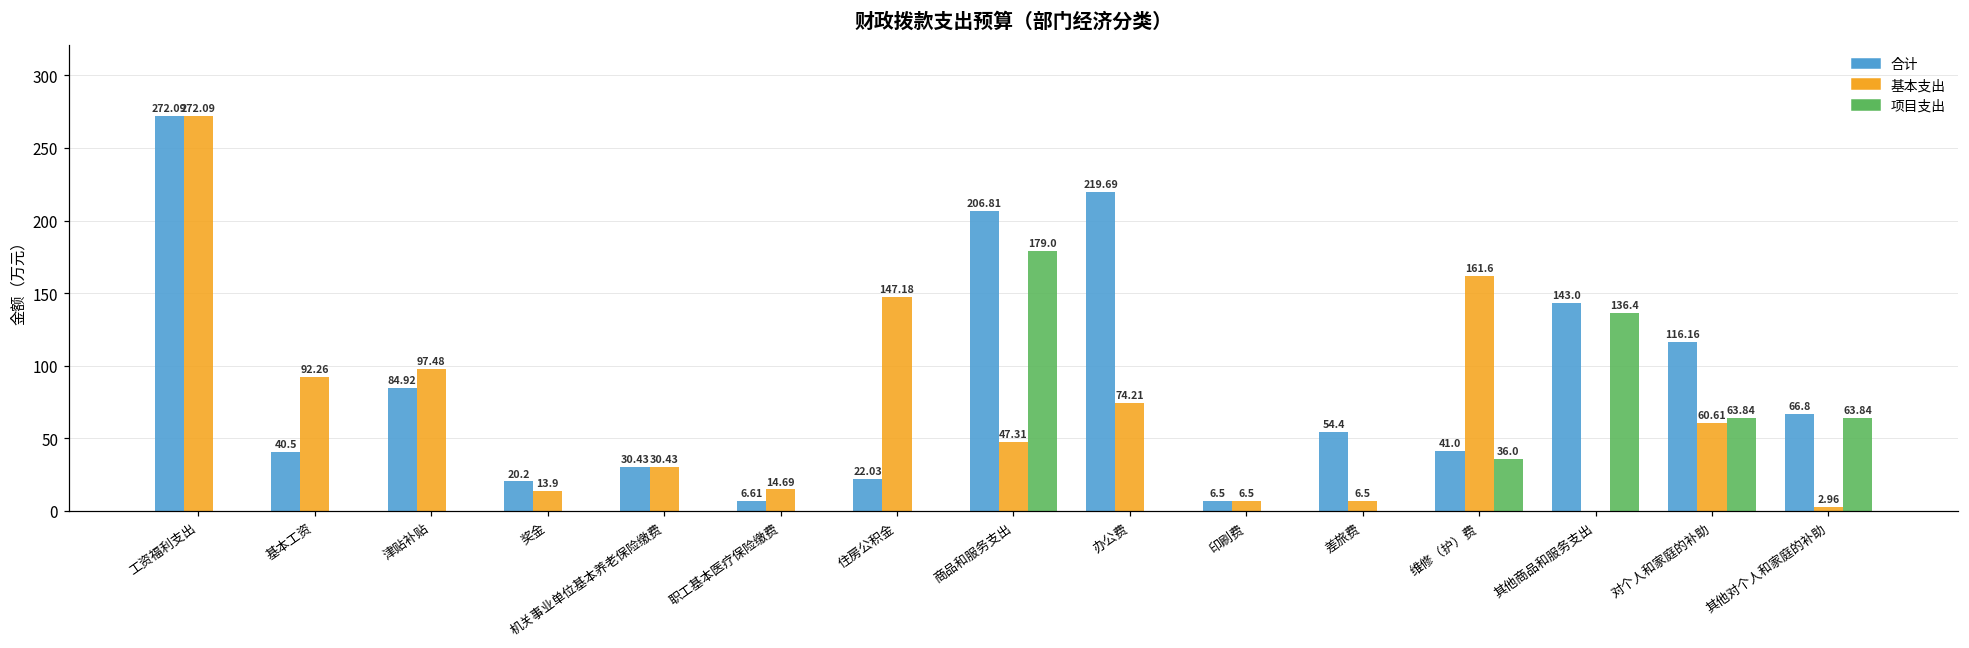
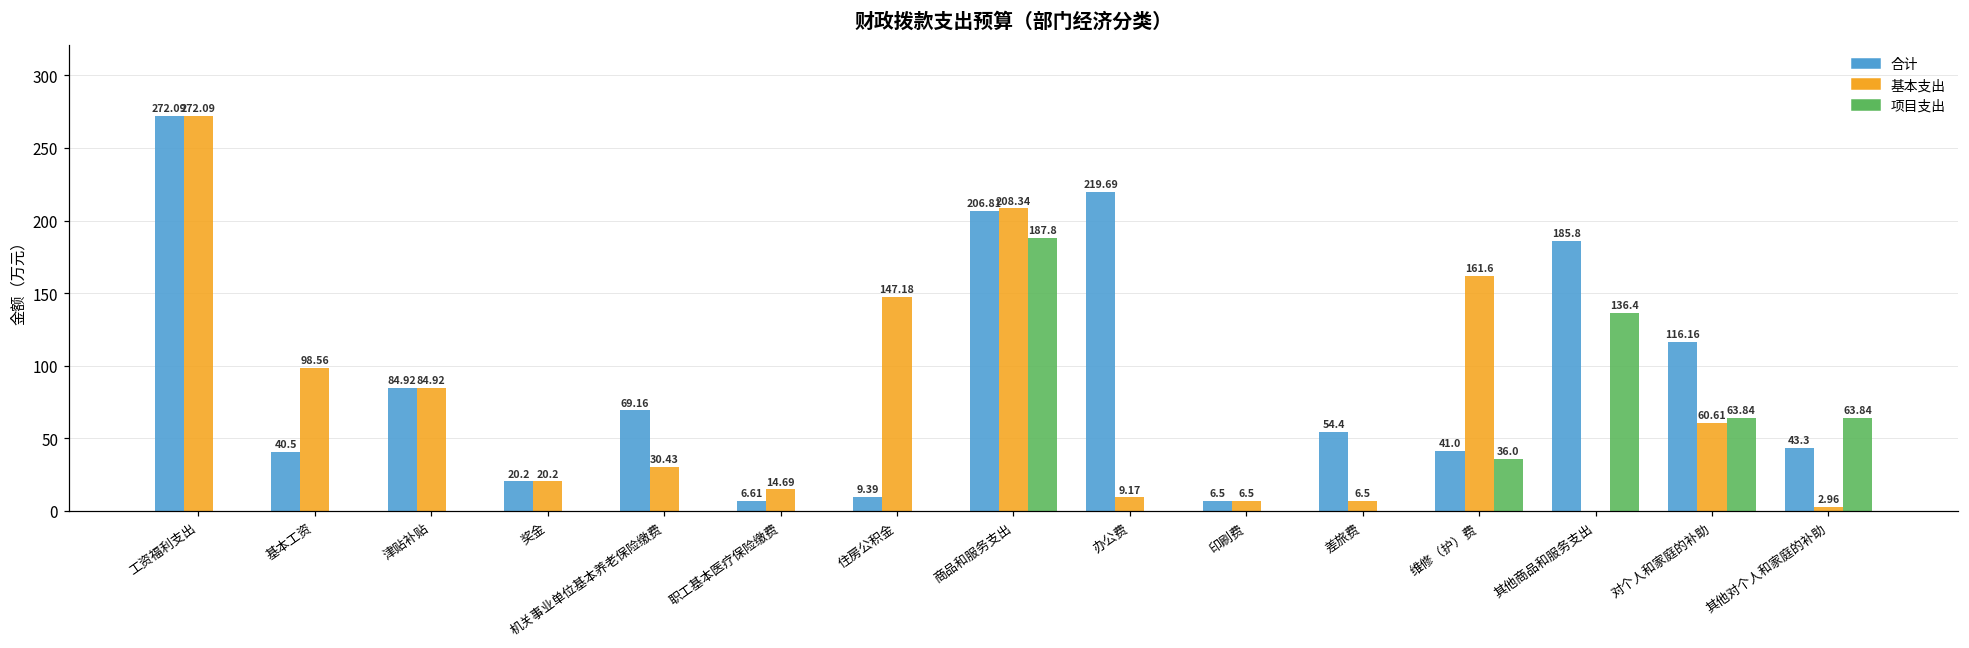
  {
    "合计": {
      "基本工资": 40.5,
      "津贴补贴": 84.92,
      "奖金": 20.2,
-     "机关事业单位基本养老保险缴费": 30.43,
+     "机关事业单位基本养老保险缴费": 69.16,
      "职工基本医疗保险缴费": 6.61,
-     "住房公积金": 22.03,
+     "住房公积金": 9.39,
      "商品和服务支出": 206.81,
      "办公费": 219.69,
      "印刷费": 6.5,
      "差旅费": 54.4,
      "维修（护）费": 41.0,
-     "其他商品和服务支出": 143.0,
+     "其他商品和服务支出": 185.8,
      "对个人和家庭的补助": 116.16,
-     "其他对个人和家庭的补助": 66.8
+     "其他对个人和家庭的补助": 43.3
    },
    "基本支出": {
-     "基本工资": 92.26,
-     "津贴补贴": 97.48,
-     "奖金": 13.9,
+     "基本工资": 98.56,
+     "津贴补贴": 84.92,
+     "奖金": 20.2,
      "机关事业单位基本养老保险缴费": 30.43,
      "职工基本医疗保险缴费": 14.69,
      "住房公积金": 147.18,
-     "商品和服务支出": 47.31,
-     "办公费": 74.21,
+     "商品和服务支出": 208.34,
+     "办公费": 9.17,
      "印刷费": 6.5,
      "差旅费": 6.5,
      "维修（护）费": 161.6,
      "对个人和家庭的补助": 60.61,
      "其他对个人和家庭的补助": 2.96
    },
    "项目支出": {
-     "商品和服务支出": 179.0,
+     "商品和服务支出": 187.8,
      "维修（护）费": 36.0,
      "其他商品和服务支出": 136.4,
      "对个人和家庭的补助": 63.84,
      "其他对个人和家庭的补助": 63.84
    }
  }
